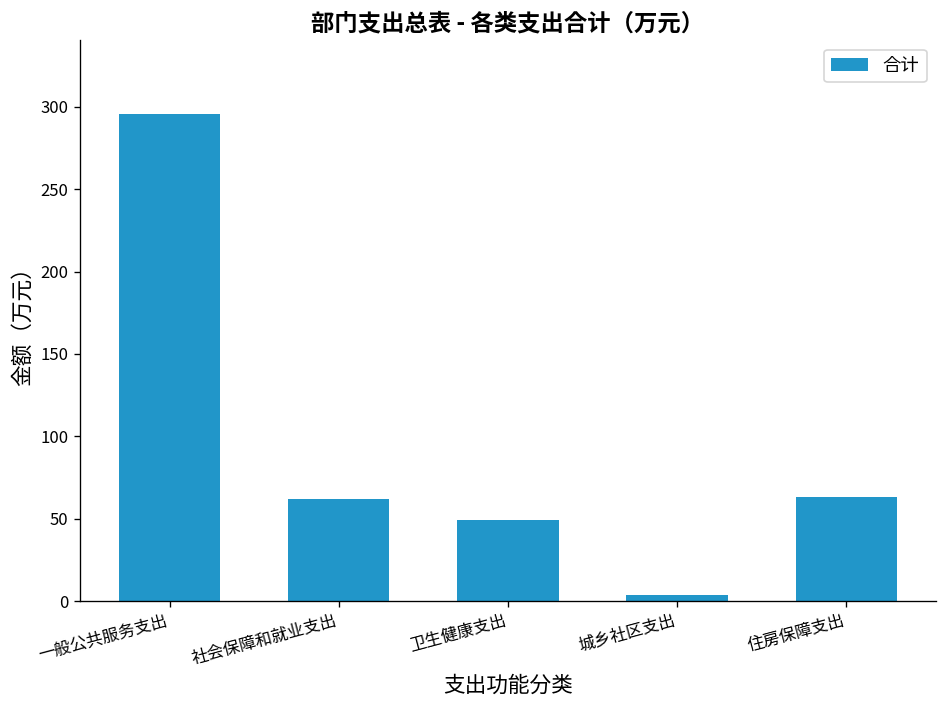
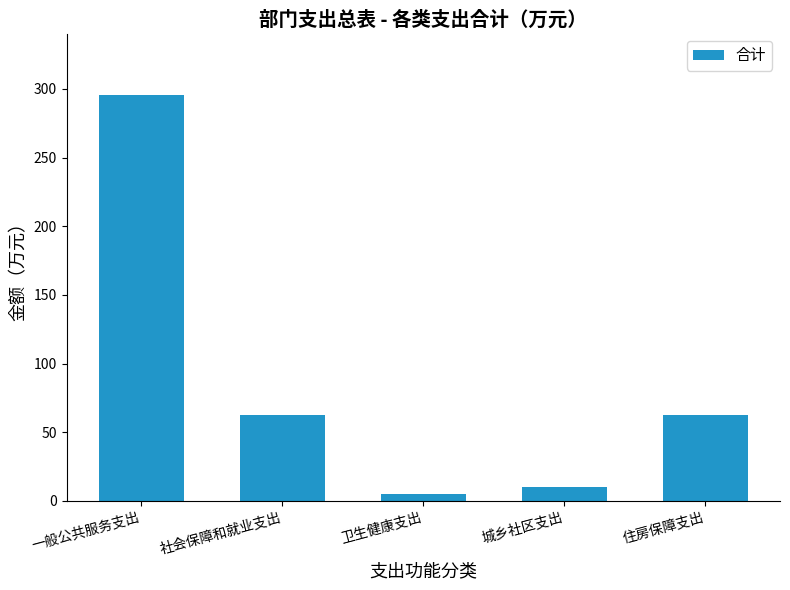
  {
    "一般公共服务支出": 296,
    "社会保障和就业支出": 62,
-   "卫生健康支出": 49,
-   "城乡社区支出": 4,
+   "卫生健康支出": 5,
+   "城乡社区支出": 10,
    "住房保障支出": 63
  }
